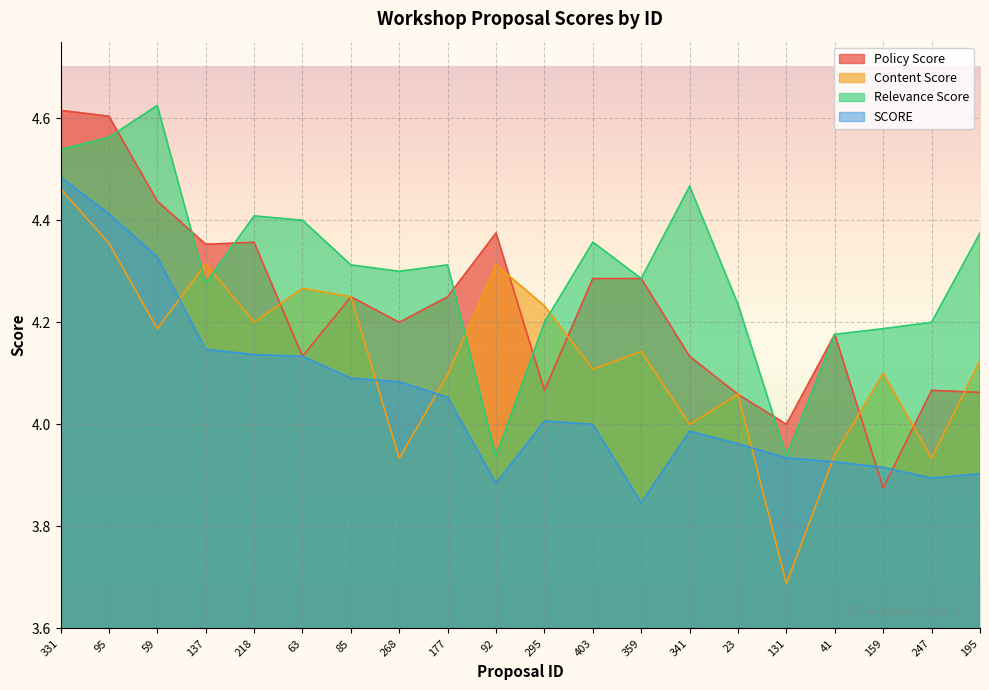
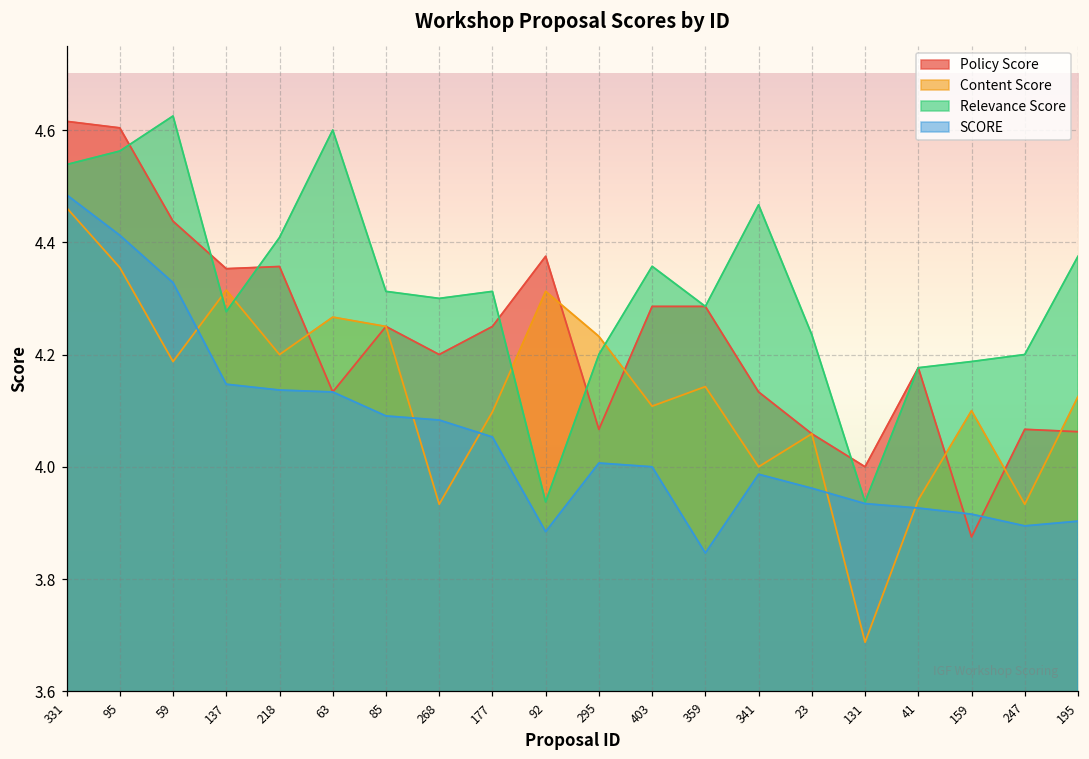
  {
    "Policy Score": {
      "331": 4.62,
      "95": 4.6,
      "59": 4.44,
      "137": 4.35,
      "218": 4.36,
      "268": 4.2,
      "177": 4.25,
      "92": 4.38,
      "295": 4.07,
      "403": 4.29,
      "341": 4.13,
      "131": 4.0,
      "159": 3.88,
      "247": 4.07,
      "195": 4.06
    },
    "Content Score": {
      "331": 4.46,
      "95": 4.36,
      "59": 4.19,
      "137": 4.31,
      "218": 4.2,
      "63": 4.27,
      "268": 3.93,
      "177": 4.1,
      "92": 4.31,
      "295": 4.23,
      "403": 4.11,
      "359": 4.14,
      "341": 4.0,
      "131": 3.69,
      "41": 3.94,
      "159": 4.1,
      "247": 3.93,
      "195": 4.13
    },
    "Relevance Score": {
      "331": 4.54,
      "95": 4.56,
      "59": 4.63,
      "137": 4.28,
      "218": 4.41,
-     "63": 4.4,
+     "63": 4.6,
      "85": 4.31,
      "268": 4.3,
      "177": 4.31,
      "92": 3.94,
      "295": 4.2,
      "403": 4.36,
      "341": 4.47,
      "23": 4.24,
      "159": 4.19,
      "247": 4.2,
      "195": 4.38
    },
    "SCORE": {
      "331": 4.48,
      "95": 4.41,
      "59": 4.33,
      "137": 4.15,
      "218": 4.14,
      "85": 4.09,
      "268": 4.08,
      "177": 4.05,
      "92": 3.88,
      "295": 4.01,
      "403": 4.0,
      "359": 3.85,
      "341": 3.99,
      "23": 3.96,
      "41": 3.93,
      "159": 3.92,
      "247": 3.89,
      "195": 3.9
    }
  }
